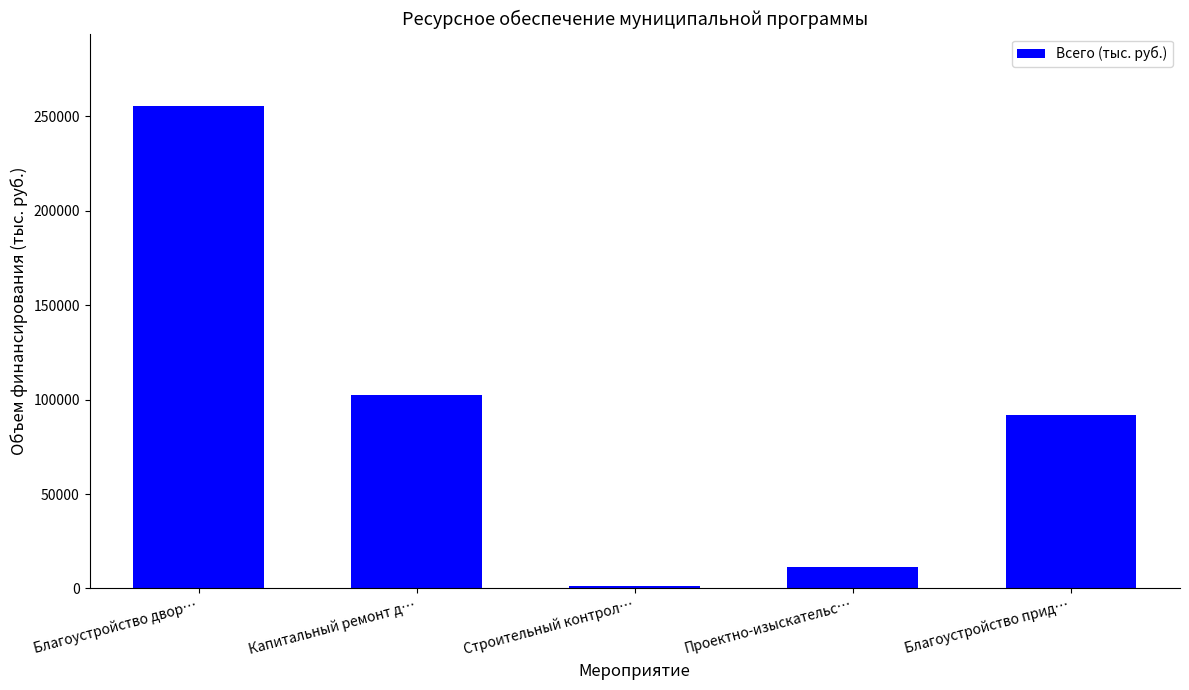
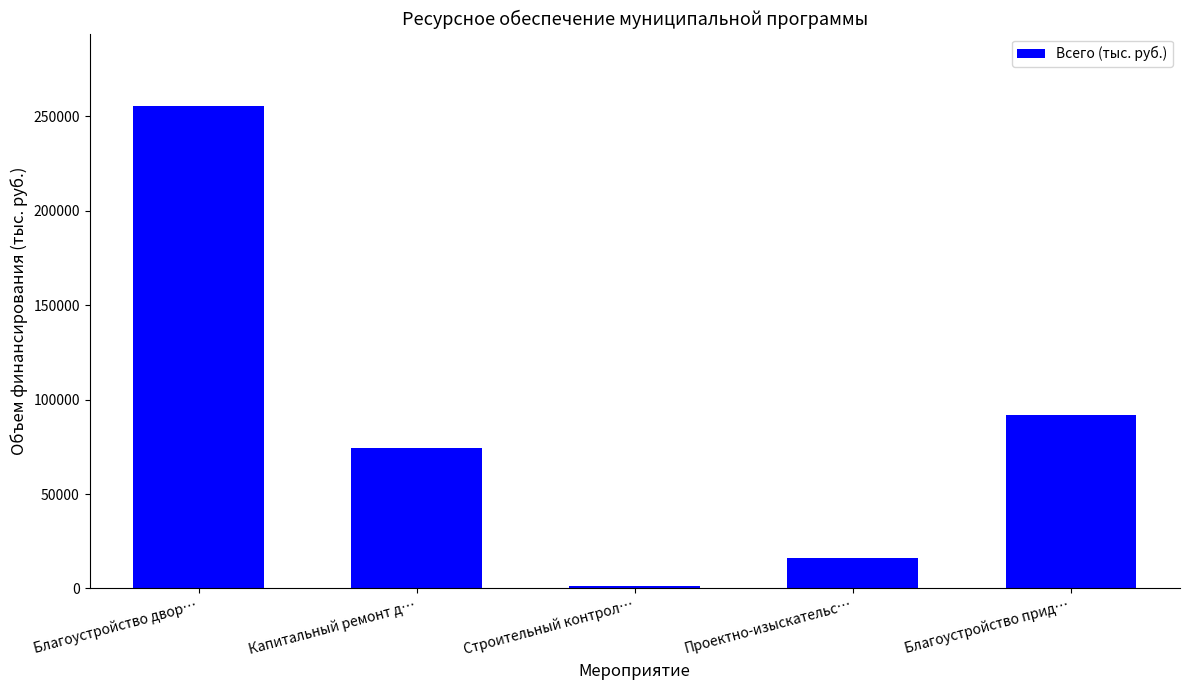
  {
    "Благоустройство двор…": 256000,
-   "Капитальный ремонт д…": 103000,
-   "Проектно-изыскательс…": 11000,
+   "Капитальный ремонт д…": 75000,
+   "Проектно-изыскательс…": 16000,
    "Благоустройство прид…": 92000
  }
